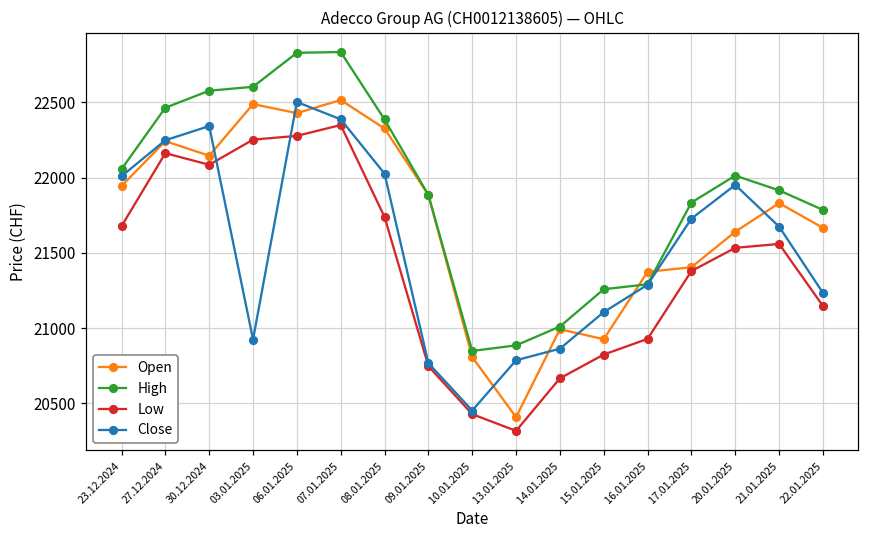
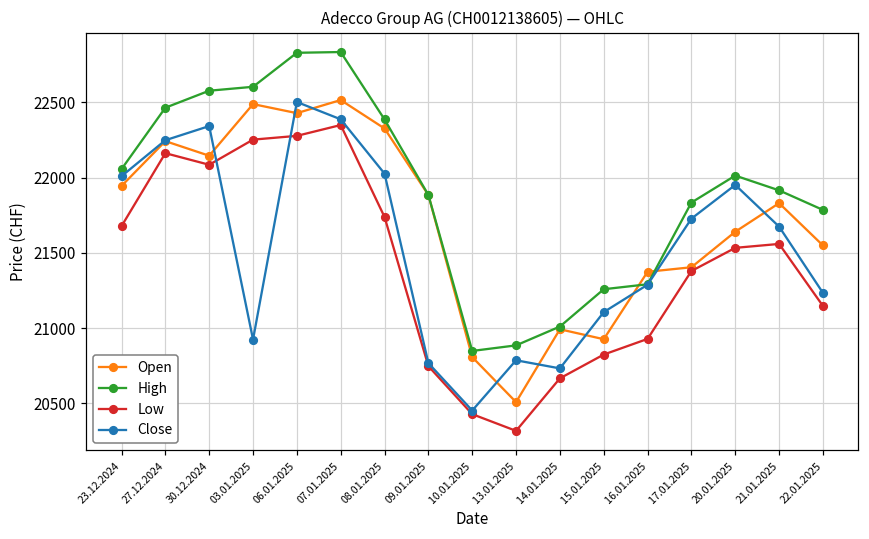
  {
    "Open": {
      "23.12.2024": 21950,
      "30.12.2024": 22150,
      "03.01.2025": 22490,
      "06.01.2025": 22430,
      "07.01.2025": 22520,
      "08.01.2025": 22330,
      "10.01.2025": 20810,
-     "13.01.2025": 20410,
+     "13.01.2025": 20510,
      "15.01.2025": 20930,
      "16.01.2025": 21380,
      "17.01.2025": 21410,
      "20.01.2025": 21640,
      "21.01.2025": 21830,
-     "22.01.2025": 21670
+     "22.01.2025": 21550
    },
    "High": {
      "23.12.2024": 22060,
      "27.12.2024": 22470,
      "30.12.2024": 22580,
      "03.01.2025": 22600,
      "06.01.2025": 22830,
      "07.01.2025": 22840,
      "08.01.2025": 22390,
      "10.01.2025": 20850,
      "13.01.2025": 20890,
      "15.01.2025": 21260,
      "17.01.2025": 21840,
      "20.01.2025": 22010,
      "21.01.2025": 21920,
      "22.01.2025": 21790
    },
    "Low": {
      "23.12.2024": 21680,
      "27.12.2024": 22160,
      "30.12.2024": 22090,
      "03.01.2025": 22250,
      "06.01.2025": 22280,
      "07.01.2025": 22350,
      "08.01.2025": 21740,
      "09.01.2025": 20750,
      "10.01.2025": 20430,
      "13.01.2025": 20320,
      "14.01.2025": 20670,
      "15.01.2025": 20830,
      "16.01.2025": 20930,
      "17.01.2025": 21380,
      "20.01.2025": 21530,
      "21.01.2025": 21560,
      "22.01.2025": 21150
    },
    "Close": {
      "23.12.2024": 22010,
      "30.12.2024": 22340,
      "03.01.2025": 20930,
      "06.01.2025": 22500,
      "07.01.2025": 22390,
      "08.01.2025": 22030,
      "09.01.2025": 20770,
      "10.01.2025": 20450,
      "13.01.2025": 20790,
-     "14.01.2025": 20860,
+     "14.01.2025": 20730,
      "15.01.2025": 21110,
      "17.01.2025": 21730,
      "20.01.2025": 21950,
      "21.01.2025": 21680,
      "22.01.2025": 21240
    }
  }
